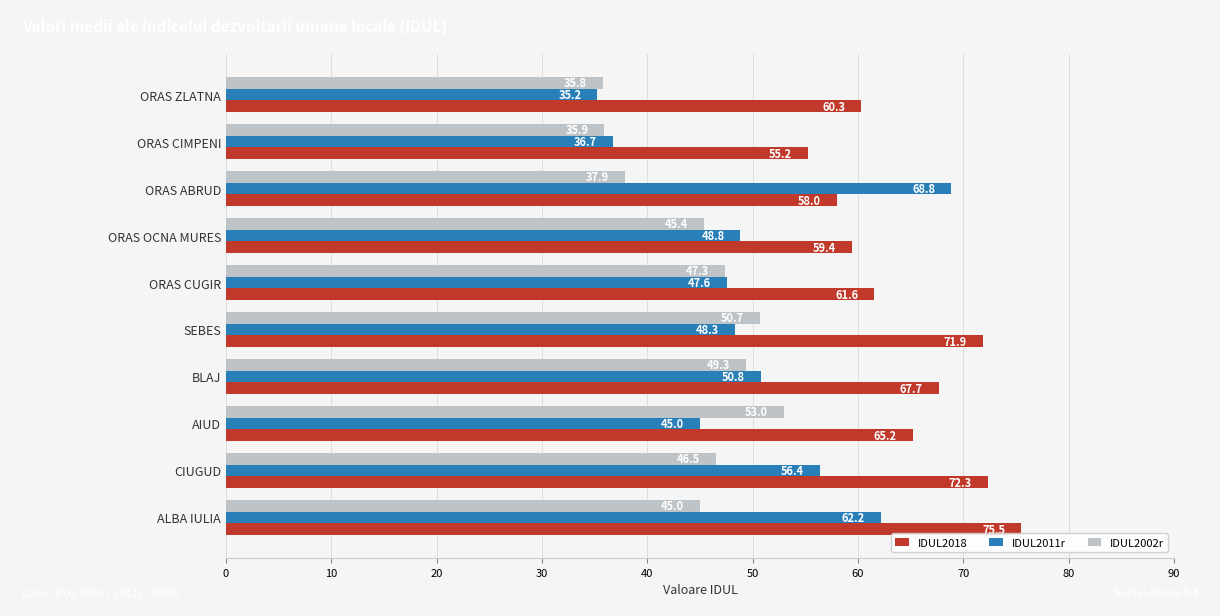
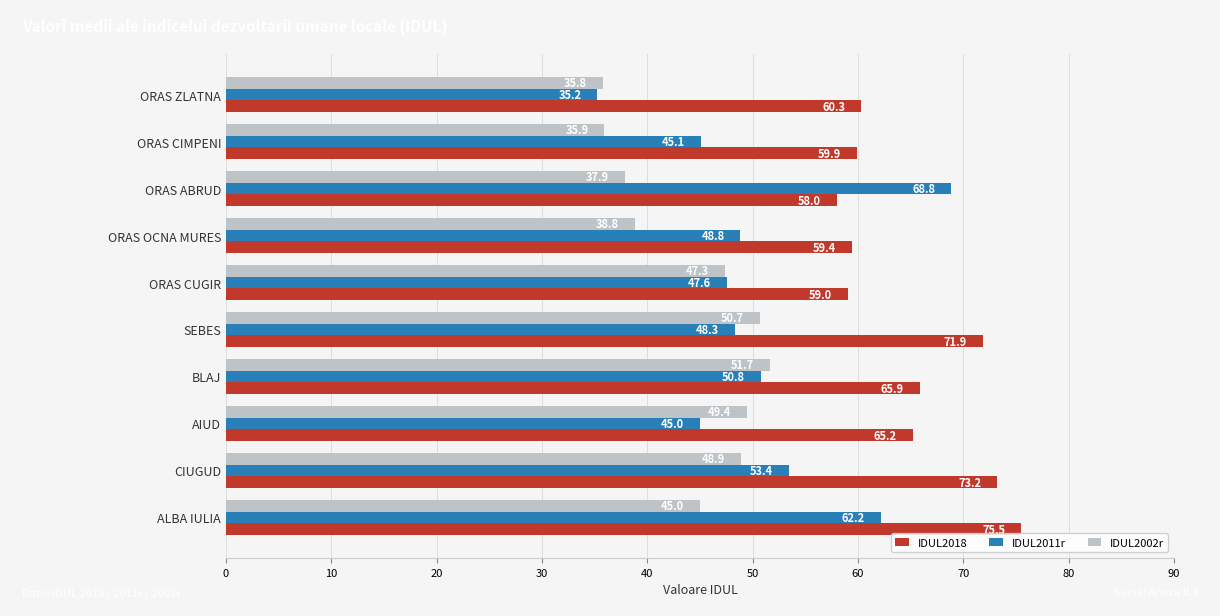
  {
    "IDUL2018": {
      "ORAS ZLATNA": 60.3,
-     "ORAS CIMPENI": 55.2,
+     "ORAS CIMPENI": 59.9,
      "ORAS ABRUD": 58.0,
      "ORAS OCNA MURES": 59.4,
-     "ORAS CUGIR": 61.6,
+     "ORAS CUGIR": 59.0,
      "SEBES": 71.9,
-     "BLAJ": 67.7,
+     "BLAJ": 65.9,
      "AIUD": 65.2,
-     "CIUGUD": 72.3
+     "CIUGUD": 73.2
    },
    "IDUL2011r": {
      "ORAS ZLATNA": 35.2,
-     "ORAS CIMPENI": 36.7,
+     "ORAS CIMPENI": 45.1,
      "ORAS ABRUD": 68.8,
      "ORAS OCNA MURES": 48.8,
      "ORAS CUGIR": 47.6,
      "SEBES": 48.3,
      "BLAJ": 50.8,
      "AIUD": 45.0,
-     "CIUGUD": 56.4,
+     "CIUGUD": 53.4,
      "ALBA IULIA": 62.2
    },
    "IDUL2002r": {
      "ORAS ZLATNA": 35.8,
      "ORAS CIMPENI": 35.9,
      "ORAS ABRUD": 37.9,
-     "ORAS OCNA MURES": 45.4,
+     "ORAS OCNA MURES": 38.8,
      "ORAS CUGIR": 47.3,
      "SEBES": 50.7,
-     "BLAJ": 49.3,
-     "AIUD": 53.0,
-     "CIUGUD": 46.5,
+     "BLAJ": 51.7,
+     "AIUD": 49.4,
+     "CIUGUD": 48.9,
      "ALBA IULIA": 45.0
    }
  }
